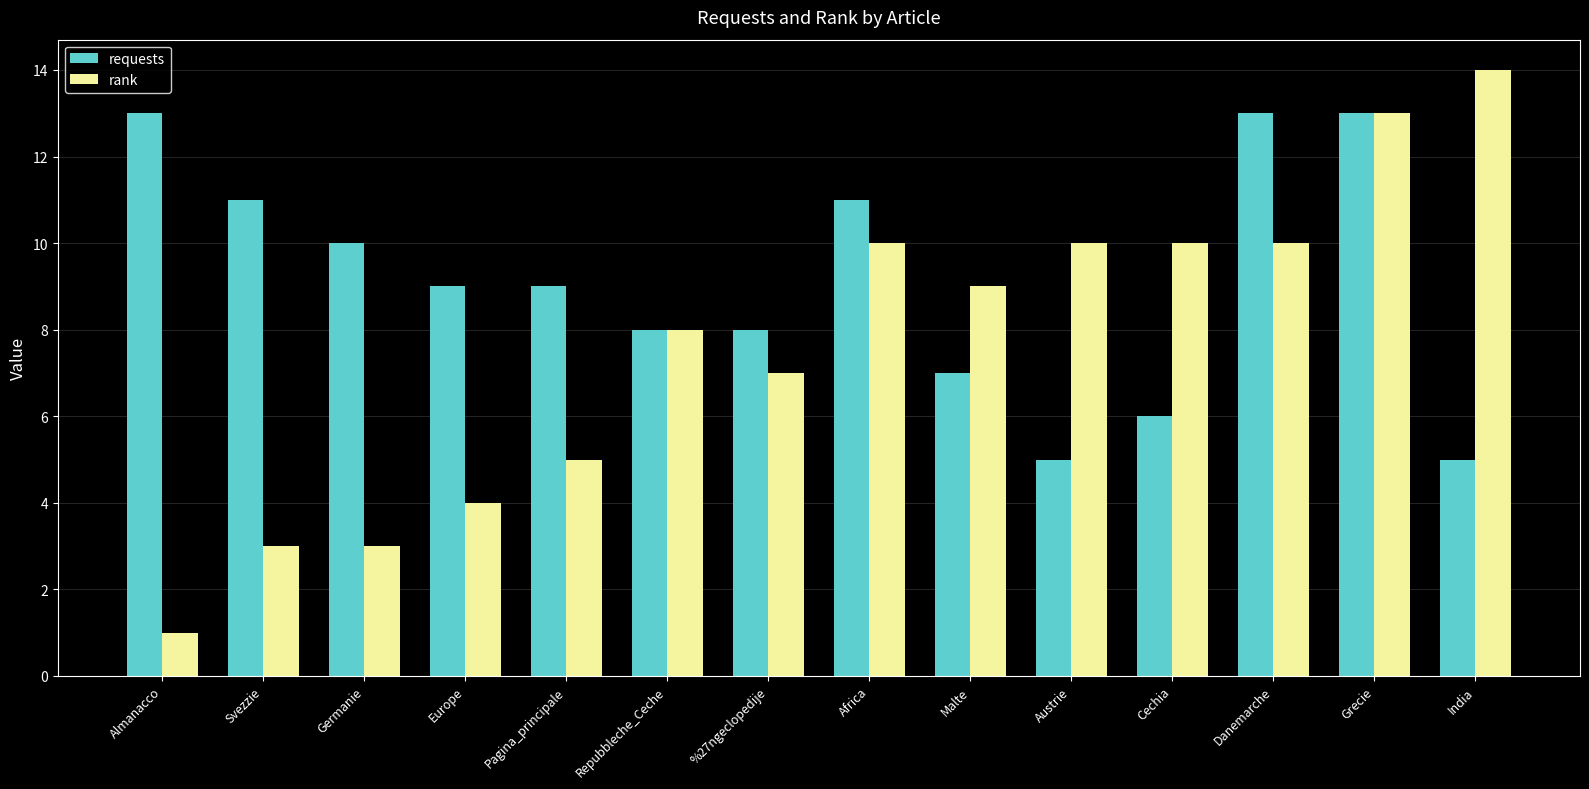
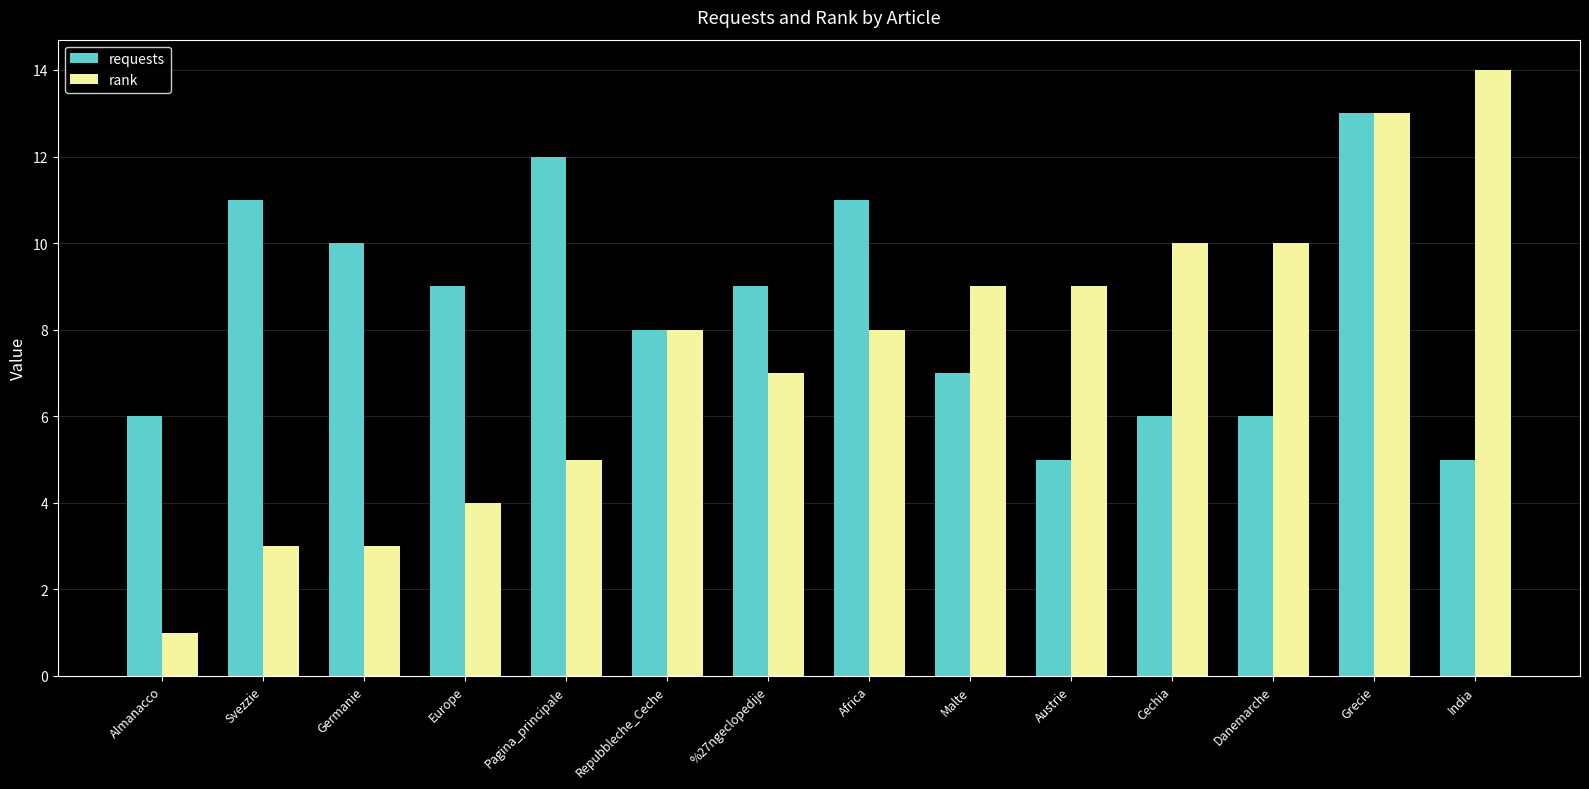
  {
    "requests": {
-     "Almanacco": 13,
+     "Almanacco": 6,
      "Svezzie": 11,
      "Germanie": 10,
      "Europe": 9,
-     "Pagina_principale": 9,
+     "Pagina_principale": 12,
      "Repubbleche_Ceche": 8,
-     "%27ngeclopedije": 8,
+     "%27ngeclopedije": 9,
      "Africa": 11,
      "Malte": 7,
      "Austrie": 5,
      "Cechia": 6,
-     "Danemarche": 13,
+     "Danemarche": 6,
      "Grecie": 13,
      "India": 5
    },
    "rank": {
      "Almanacco": 1,
      "Svezzie": 3,
      "Germanie": 3,
      "Europe": 4,
      "Pagina_principale": 5,
      "Repubbleche_Ceche": 8,
      "%27ngeclopedije": 7,
-     "Africa": 10,
+     "Africa": 8,
      "Malte": 9,
-     "Austrie": 10,
+     "Austrie": 9,
      "Cechia": 10,
      "Danemarche": 10,
      "Grecie": 13,
      "India": 14
    }
  }
